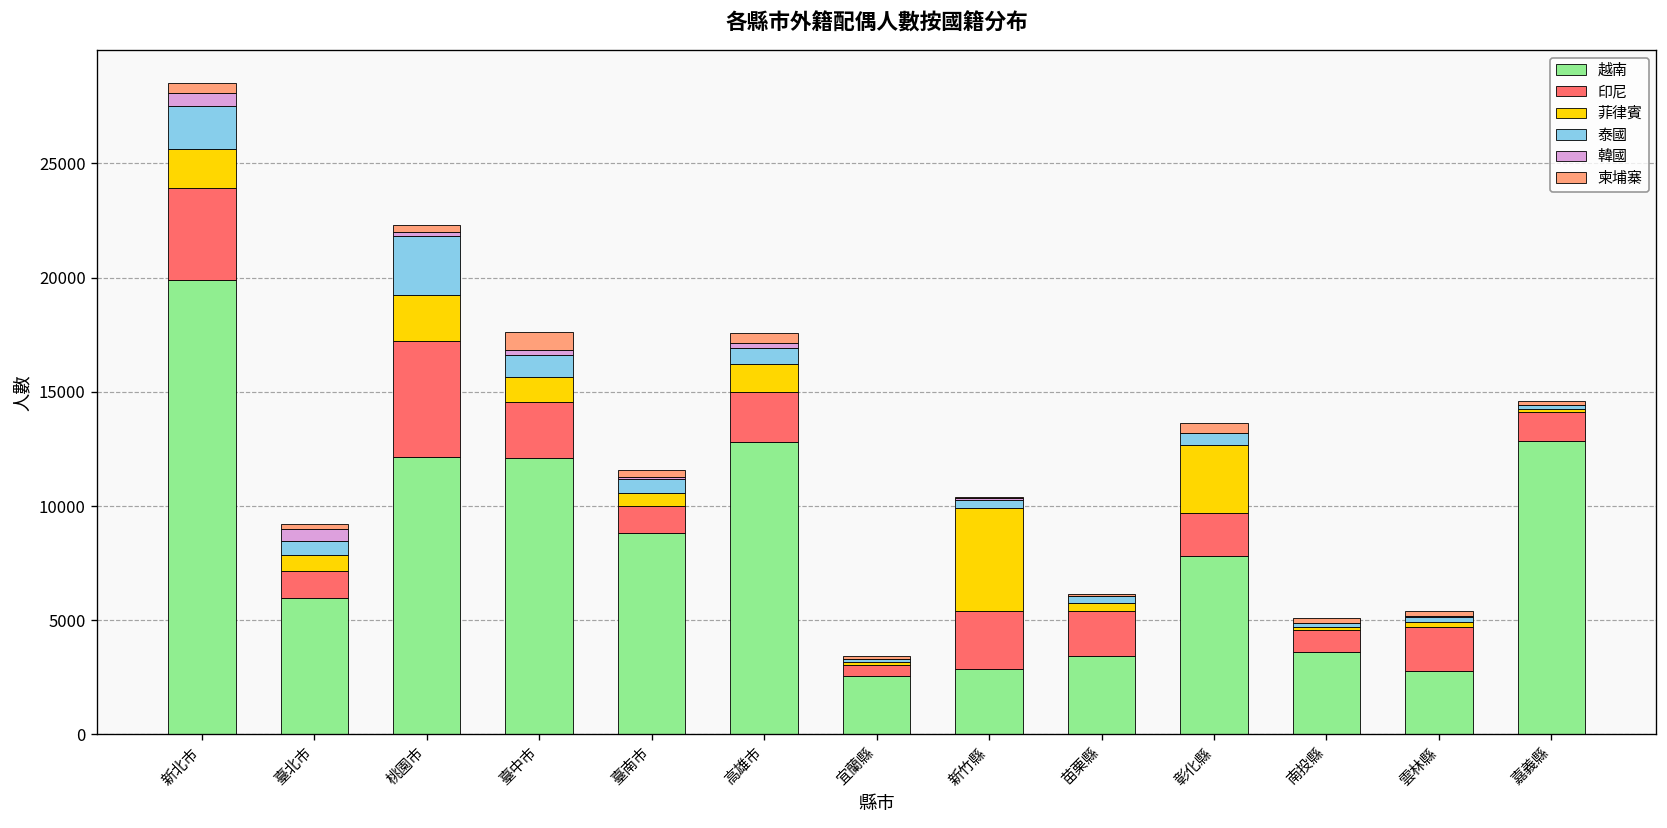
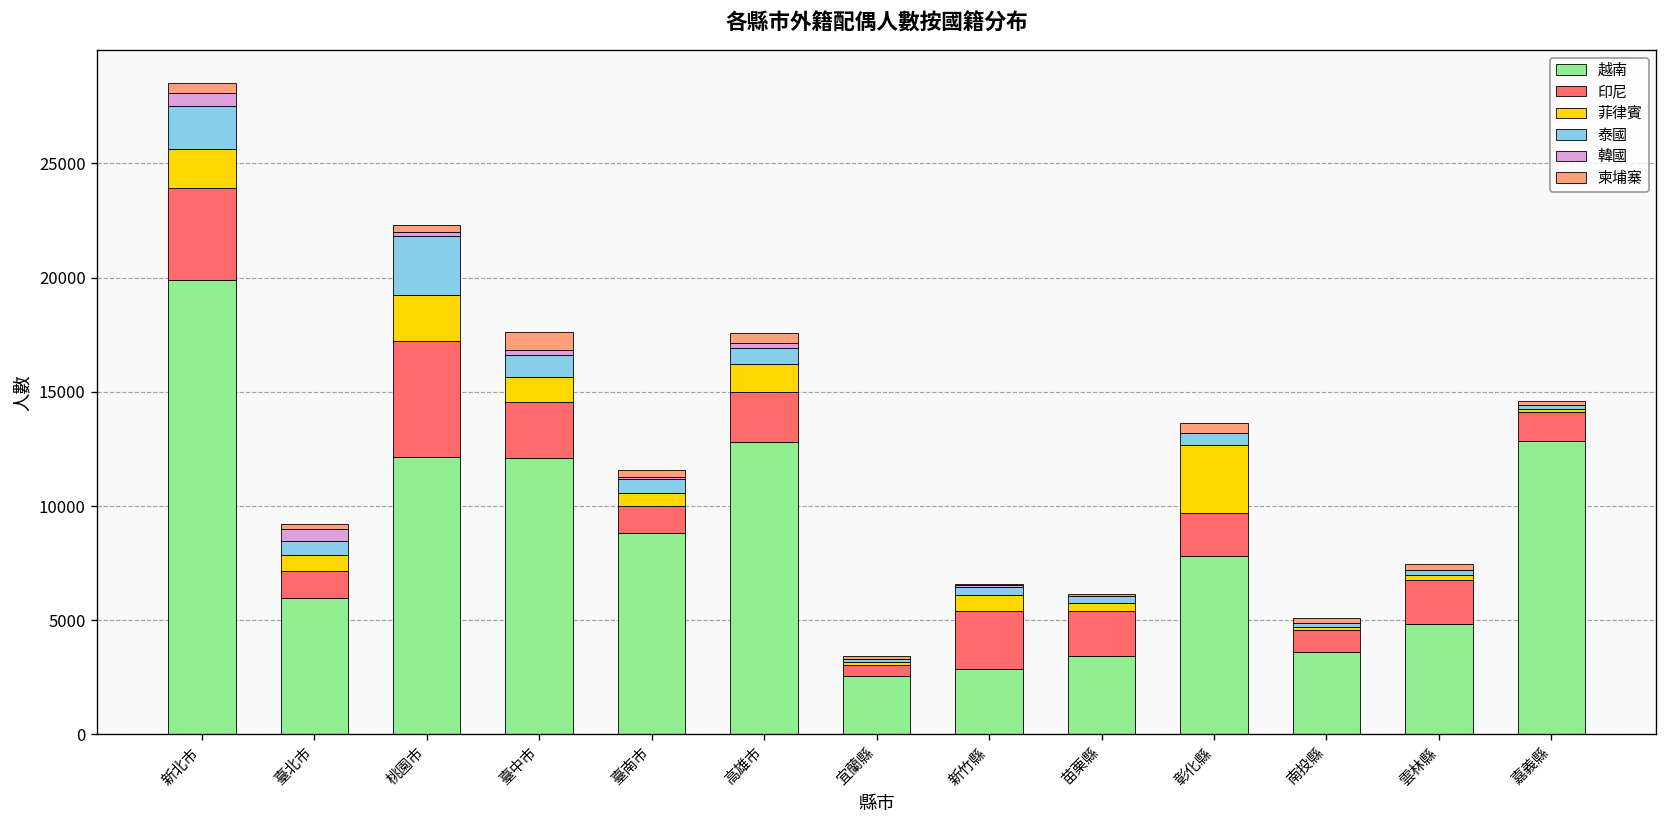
  {
    "越南": {
      "新北市": 19900,
      "臺北市": 6000,
      "桃園市": 12100,
      "臺中市": 12100,
      "臺南市": 8800,
      "高雄市": 12800,
      "宜蘭縣": 2500,
      "新竹縣": 2900,
      "苗栗縣": 3400,
      "彰化縣": 7800,
      "南投縣": 3600,
-     "雲林縣": 2800,
+     "雲林縣": 4800,
      "嘉義縣": 12900
    },
    "菲律賓": {
      "新北市": 1700,
      "臺北市": 700,
      "桃園市": 2000,
      "臺中市": 1100,
      "臺南市": 600,
      "高雄市": 1200,
-     "新竹縣": 4500,
+     "新竹縣": 700,
      "苗栗縣": 300,
      "彰化縣": 3000,
      "南投縣": 100,
      "雲林縣": 200,
      "嘉義縣": 200
    },
    "泰國": {
      "新北市": 1900,
      "臺北市": 600,
      "桃園市": 2600,
      "臺中市": 1000,
      "臺南市": 600,
      "高雄市": 700,
      "宜蘭縣": 100,
      "新竹縣": 400,
      "苗栗縣": 300,
      "彰化縣": 500,
      "南投縣": 200,
      "雲林縣": 200,
      "嘉義縣": 200
    },
    "韓國": {
      "新北市": 600,
      "臺北市": 500,
      "桃園市": 200,
      "臺中市": 200,
      "高雄市": 200
    }
  }
